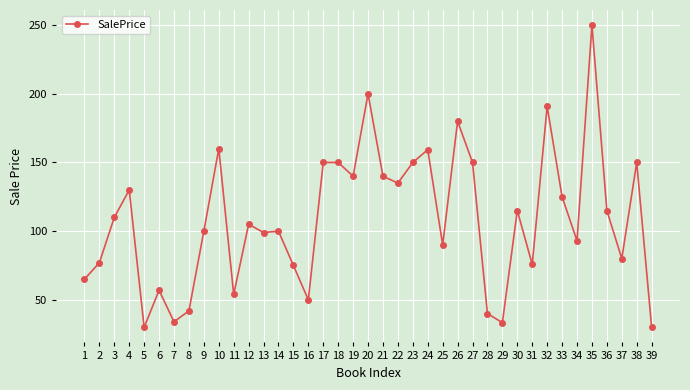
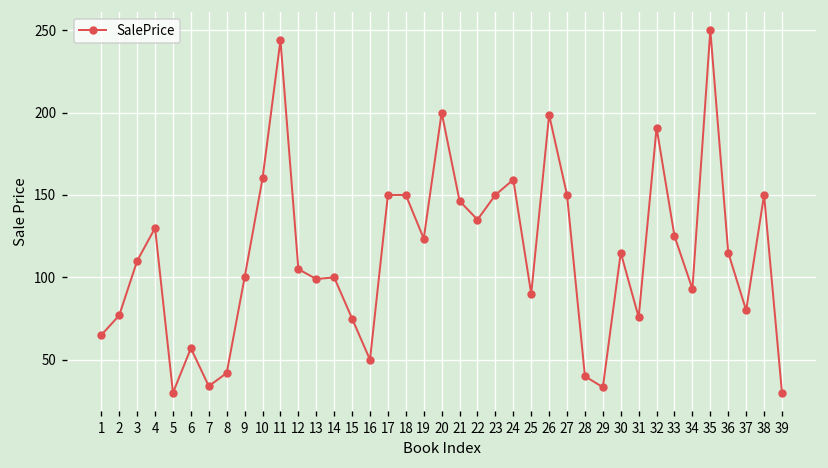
  {
    "1": 65,
    "2": 77,
    "3": 110,
    "4": 130,
    "5": 30,
    "6": 57,
    "7": 34,
    "8": 42,
    "9": 100,
    "10": 160,
-   "11": 54,
+   "11": 244,
    "12": 105,
    "13": 99,
    "14": 100,
    "15": 75,
    "16": 50,
    "17": 150,
    "18": 150,
-   "19": 140,
+   "19": 124,
    "20": 200,
-   "21": 140,
+   "21": 146,
    "22": 135,
    "23": 150,
    "24": 159,
    "25": 90,
-   "26": 180,
+   "26": 199,
    "27": 150,
    "28": 40,
    "29": 33,
    "30": 115,
    "31": 76,
    "32": 191,
    "33": 125,
    "34": 93,
    "35": 250,
    "36": 115,
    "37": 80,
    "38": 150,
    "39": 30
  }
